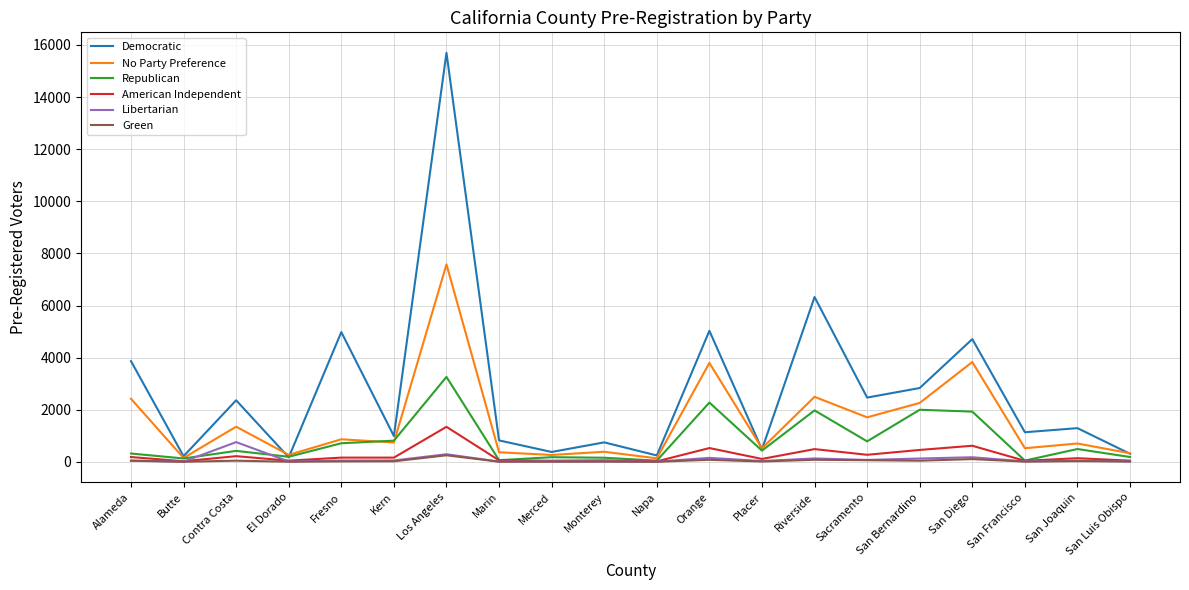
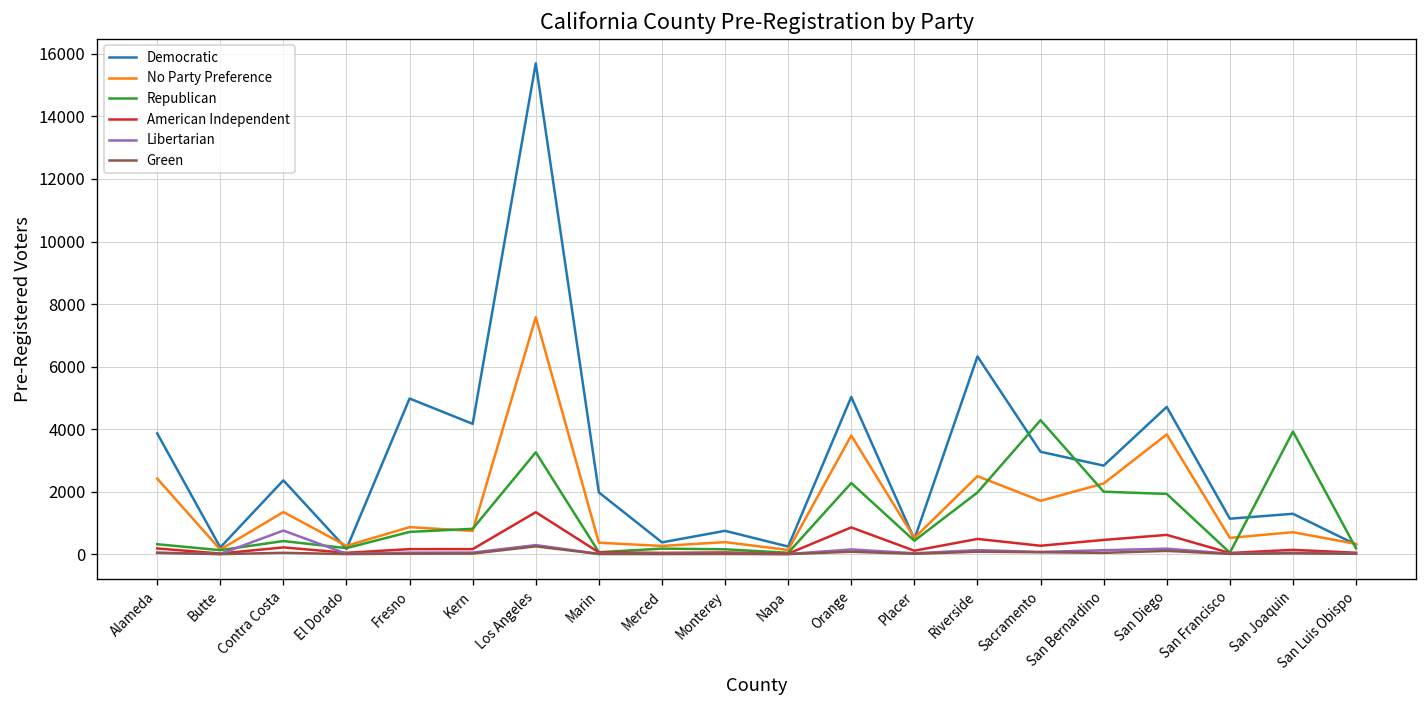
  {
    "Democratic": {
      "Alameda": 3900,
      "Contra Costa": 2400,
      "Fresno": 5000,
-     "Kern": 1000,
+     "Kern": 4200,
      "Los Angeles": 15700,
-     "Marin": 800,
+     "Marin": 2000,
      "Merced": 400,
      "Monterey": 800,
      "Napa": 200,
      "Orange": 5000,
      "Riverside": 6300,
-     "Sacramento": 2500,
+     "Sacramento": 3300,
      "San Bernardino": 2800,
      "San Diego": 4700,
      "San Francisco": 1100,
      "San Joaquin": 1300
    },
    "No Party Preference": {
      "Alameda": 2400,
      "Contra Costa": 1400,
      "Fresno": 900,
      "Los Angeles": 7600,
      "Marin": 400,
      "Monterey": 400,
      "Orange": 3800,
      "Riverside": 2500,
      "Sacramento": 1700,
      "San Bernardino": 2300,
      "San Diego": 3800,
      "San Francisco": 500,
      "San Joaquin": 700
    },
    "Republican": {
      "Alameda": 300,
      "Contra Costa": 400,
      "Fresno": 700,
      "Los Angeles": 3300,
      "Monterey": 200,
      "Orange": 2300,
      "Riverside": 2000,
-     "Sacramento": 800,
+     "Sacramento": 4300,
      "San Bernardino": 2000,
      "San Diego": 1900,
-     "San Joaquin": 500,
+     "San Joaquin": 3900,
      "San Luis Obispo": 200
    },
    "American Independent": {
      "Alameda": 200,
      "Contra Costa": 200,
      "Fresno": 200,
      "Kern": 200,
      "Los Angeles": 1300,
-     "Orange": 500,
+     "Orange": 900,
      "Riverside": 500,
      "Sacramento": 300,
      "San Bernardino": 500,
      "San Diego": 600
    },
    "Libertarian": {
      "Contra Costa": 800
    },
    "Green": {
      "Contra Costa": 0
    }
  }
